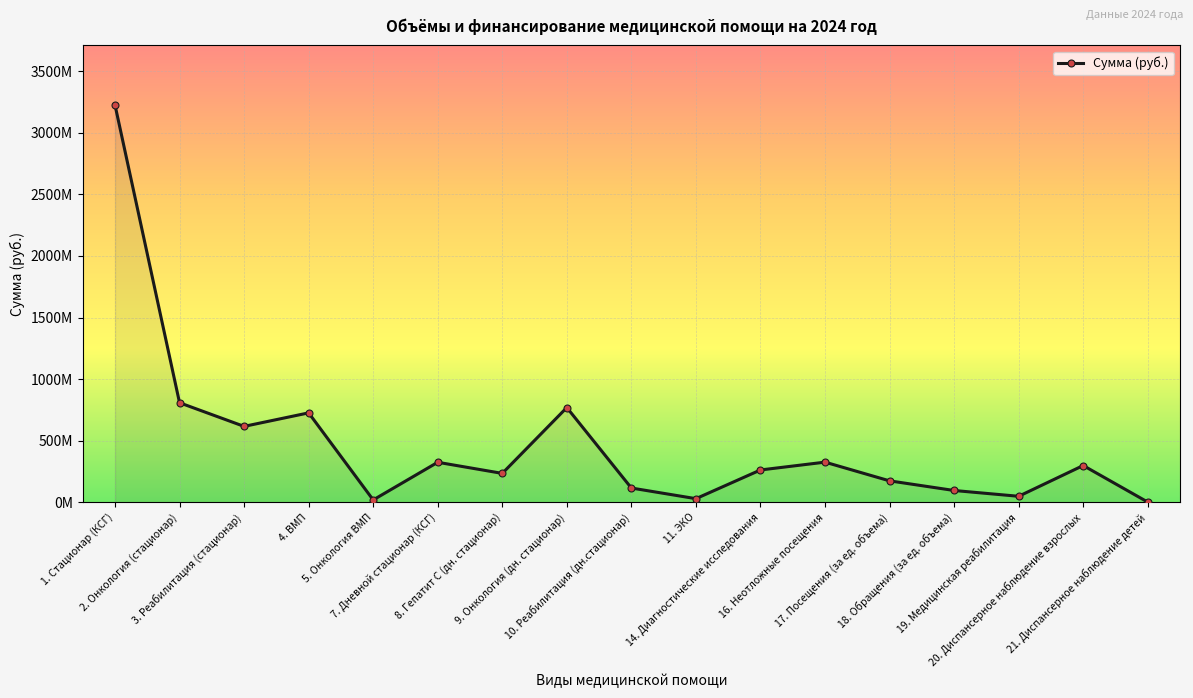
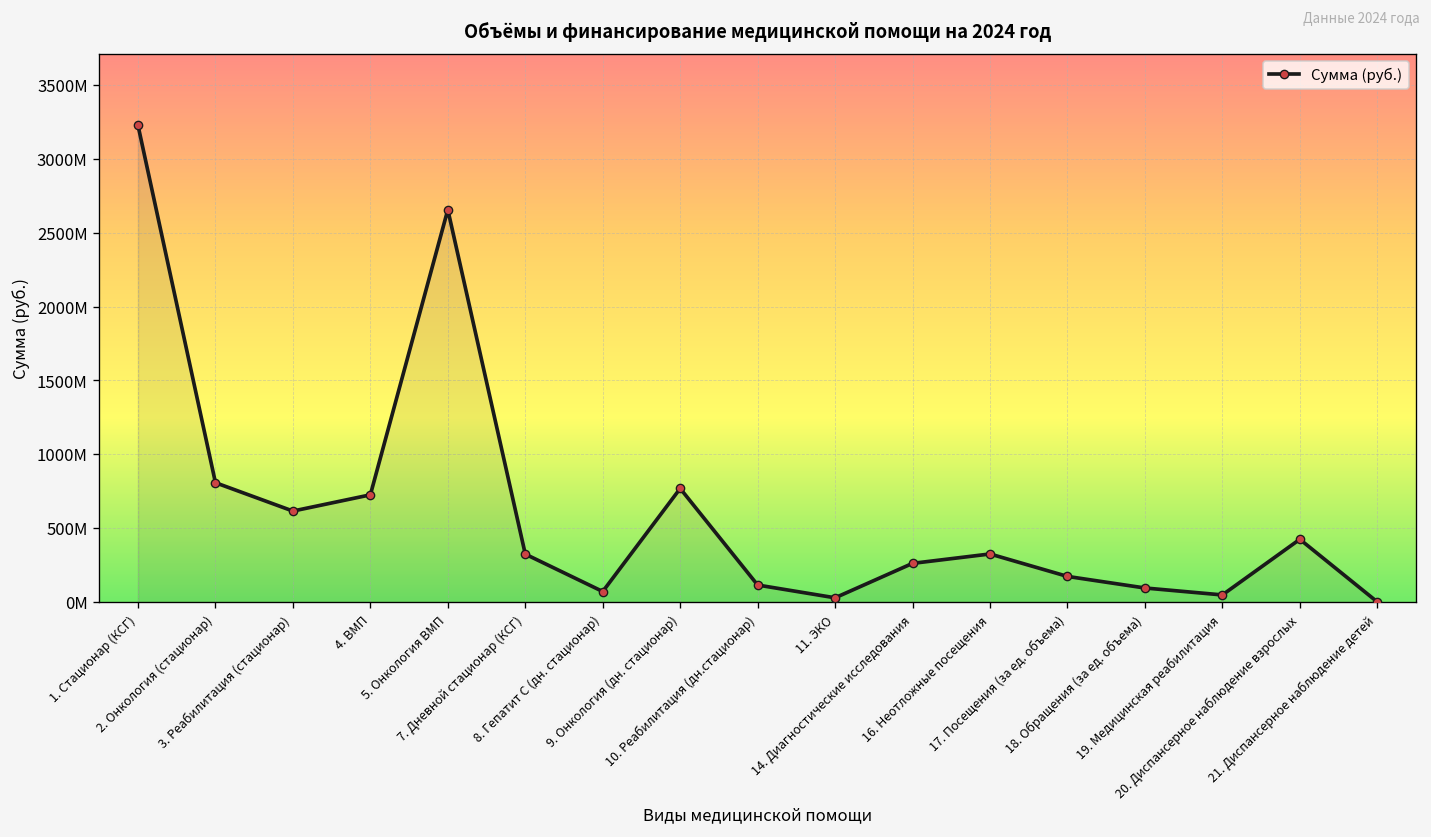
  {
    "1. Стационар (КСГ)": 3230000000,
    "2. Онкология (стационар)": 810000000,
    "3. Реабилитация (стационар)": 620000000,
    "4. ВМП": 730000000,
-   "5. Онкология ВМП": 20000000,
+   "5. Онкология ВМП": 2660000000,
    "7. Дневной стационар (КСГ)": 330000000,
-   "8. Гепатит С (дн. стационар)": 230000000,
+   "8. Гепатит С (дн. стационар)": 70000000,
    "9. Онкология (дн. стационар)": 770000000,
    "10. Реабилитация (дн.стационар)": 120000000,
    "11. ЭКО": 30000000,
    "14. Диагностические исследования": 260000000,
    "16. Неотложные посещения": 330000000,
    "17. Посещения (за ед. объема)": 170000000,
    "18. Обращения (за ед. объема)": 100000000,
    "19. Медицинская реабилитация": 50000000,
-   "20. Диспансерное наблюдение взрослых": 300000000,
+   "20. Диспансерное наблюдение взрослых": 430000000,
    "21. Диспансерное наблюдение детей": 0
  }
